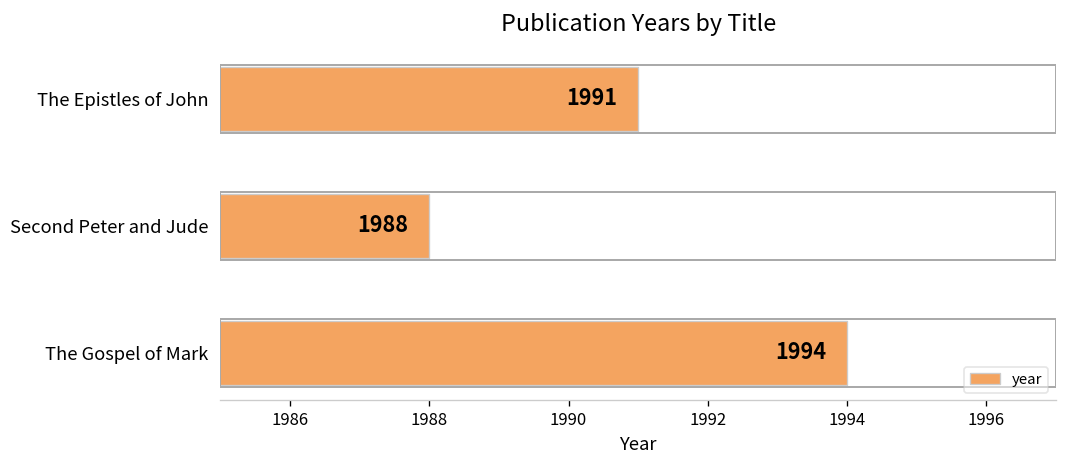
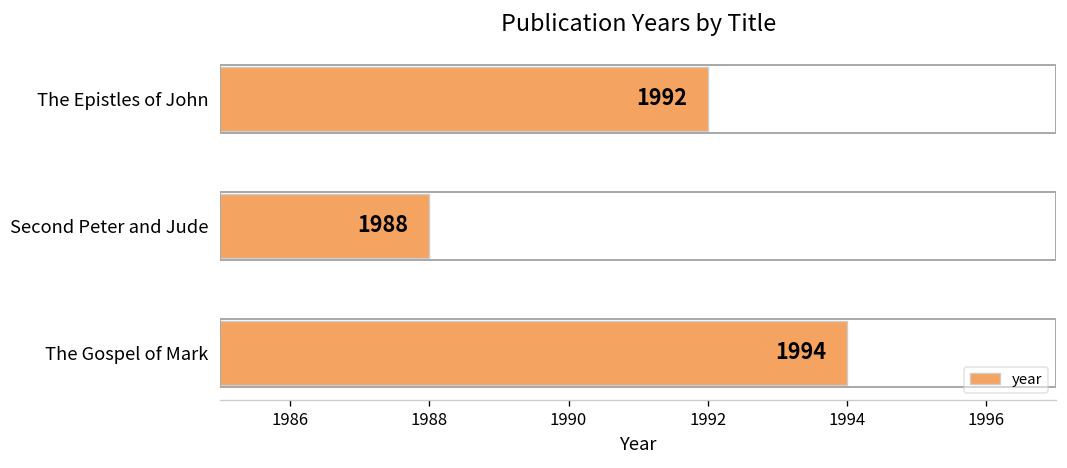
  {
-   "The Epistles of John": 1991,
+   "The Epistles of John": 1992,
    "Second Peter and Jude": 1988,
    "The Gospel of Mark": 1994
  }
